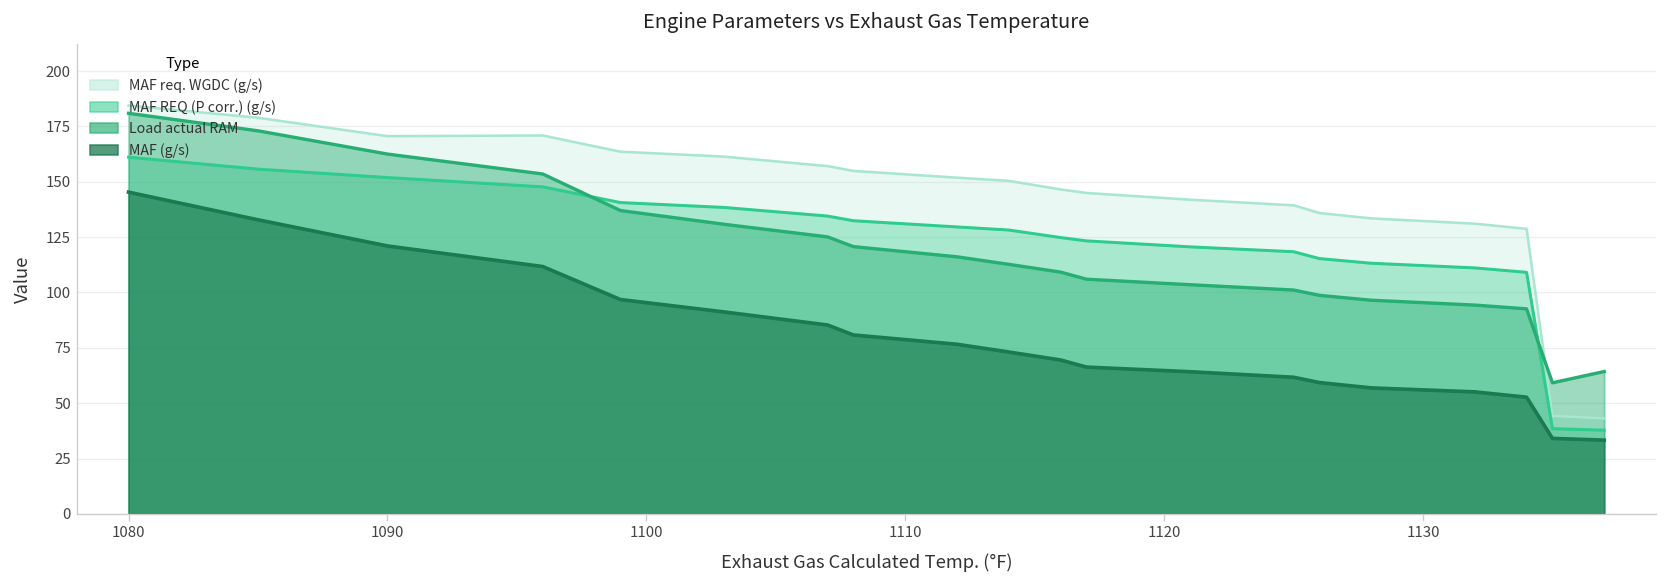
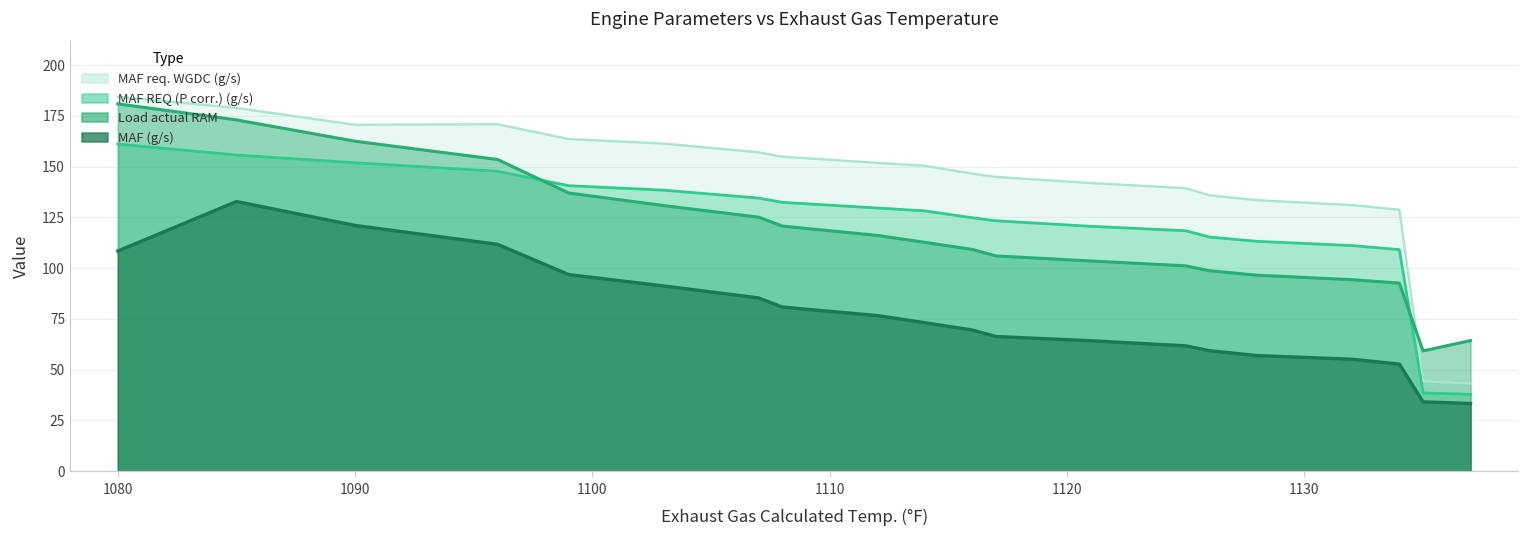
  {
    "MAF req. WGDC (g/s)": {
      "1080": 184,
      "1090": 171
    },
    "MAF (g/s)": {
-     "1080": 145,
+     "1080": 108,
      "1090": 121
    }
  }
